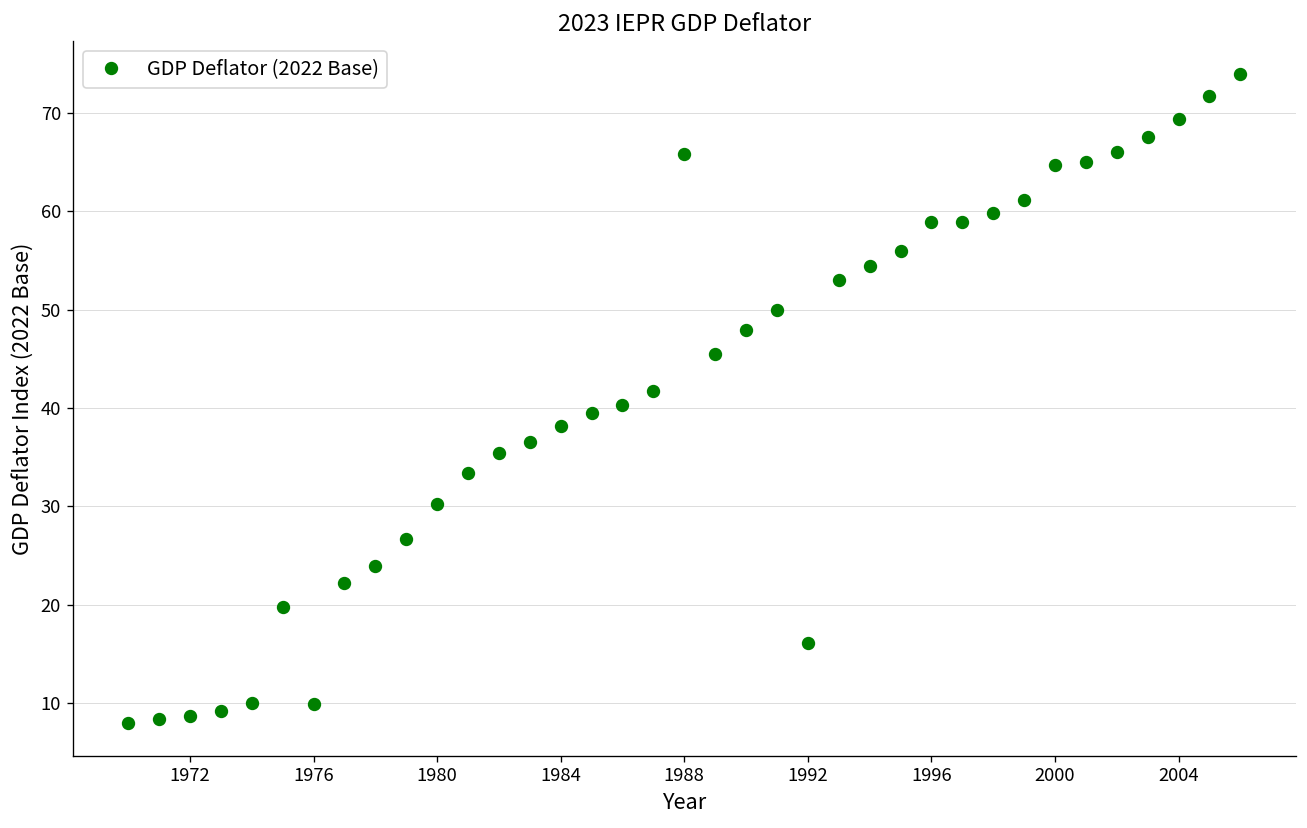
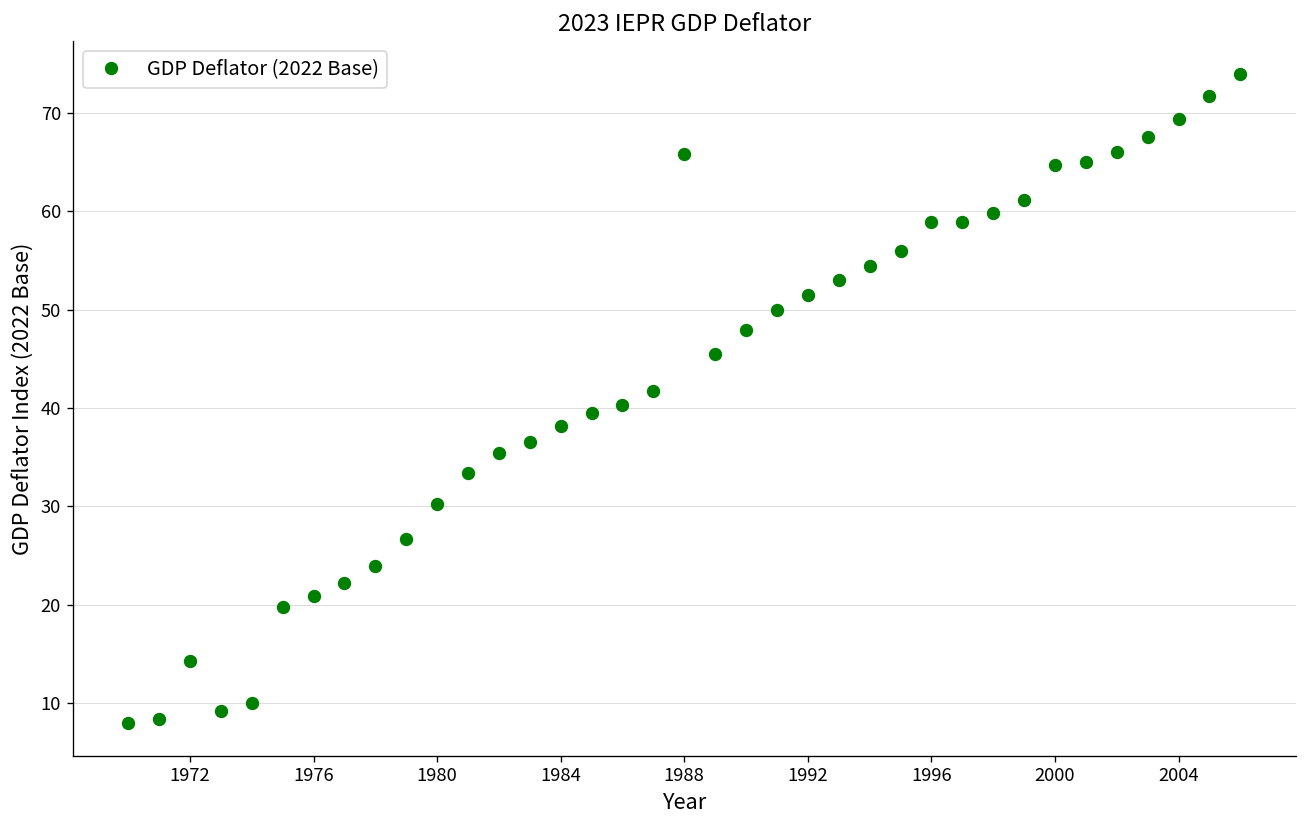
  {
-   "1972": 9,
-   "1976": 10,
+   "1972": 14,
+   "1976": 21,
    "1980": 30,
    "1984": 38,
    "1988": 66,
-   "1992": 16,
+   "1992": 51,
    "1996": 59,
    "2000": 65,
    "2004": 69
  }
